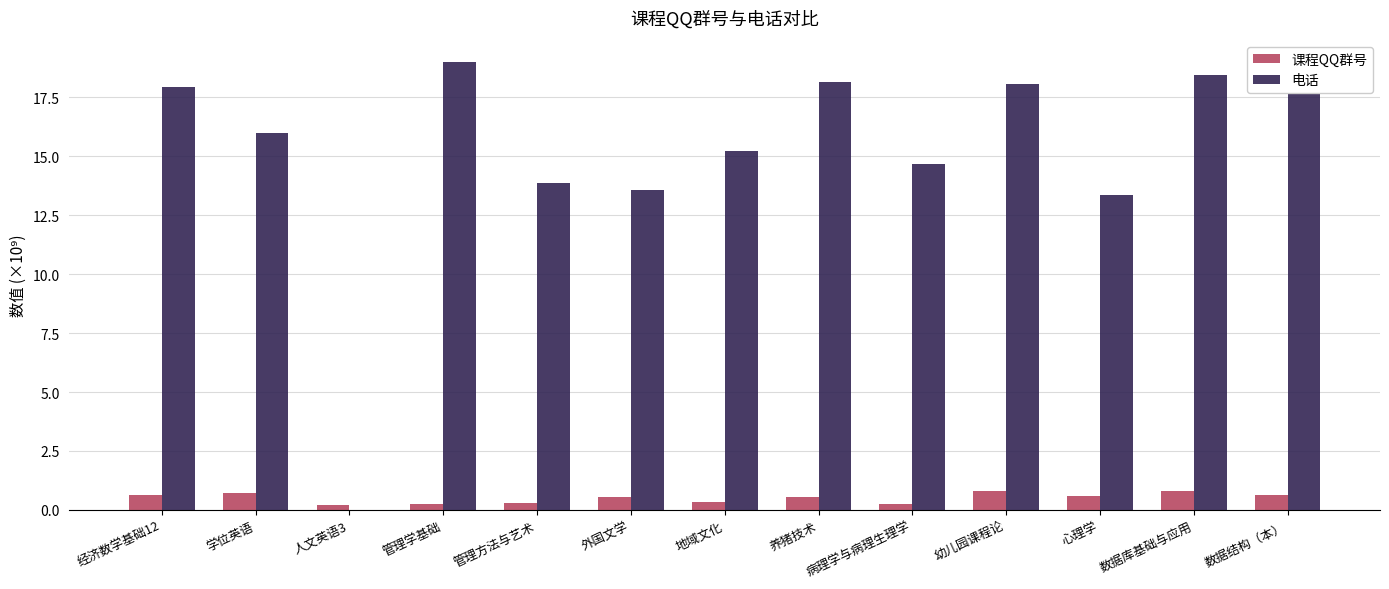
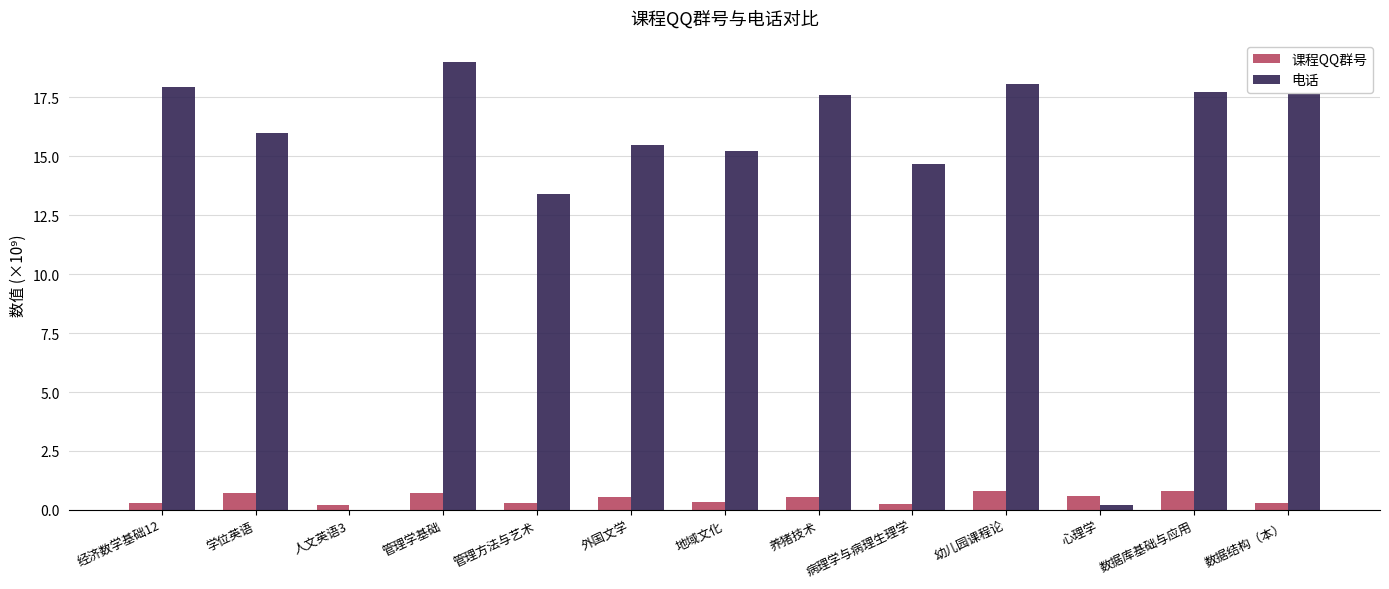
  {
    "课程QQ群号": {
-     "经济数学基础12": 0.6,
+     "经济数学基础12": 0.3,
      "学位英语": 0.7,
      "人文英语3": 0.2,
-     "管理学基础": 0.3,
+     "管理学基础": 0.7,
      "管理方法与艺术": 0.3,
      "外国文学": 0.5,
      "地域文化": 0.3,
      "养猪技术": 0.6,
      "病理学与病理生理学": 0.3,
      "幼儿园课程论": 0.8,
      "心理学": 0.6,
      "数据库基础与应用": 0.8,
-     "数据结构（本）": 0.6
+     "数据结构（本）": 0.3
    },
    "电话": {
      "经济数学基础12": 17.9,
      "学位英语": 16.0,
      "人文英语3": 0.0,
      "管理学基础": 19.0,
-     "管理方法与艺术": 13.9,
-     "外国文学": 13.6,
+     "管理方法与艺术": 13.4,
+     "外国文学": 15.5,
      "地域文化": 15.2,
-     "养猪技术": 18.1,
+     "养猪技术": 17.6,
      "病理学与病理生理学": 14.7,
      "幼儿园课程论": 18.1,
-     "心理学": 13.4,
-     "数据库基础与应用": 18.4
+     "心理学": 0.2,
+     "数据库基础与应用": 17.7
    }
  }
